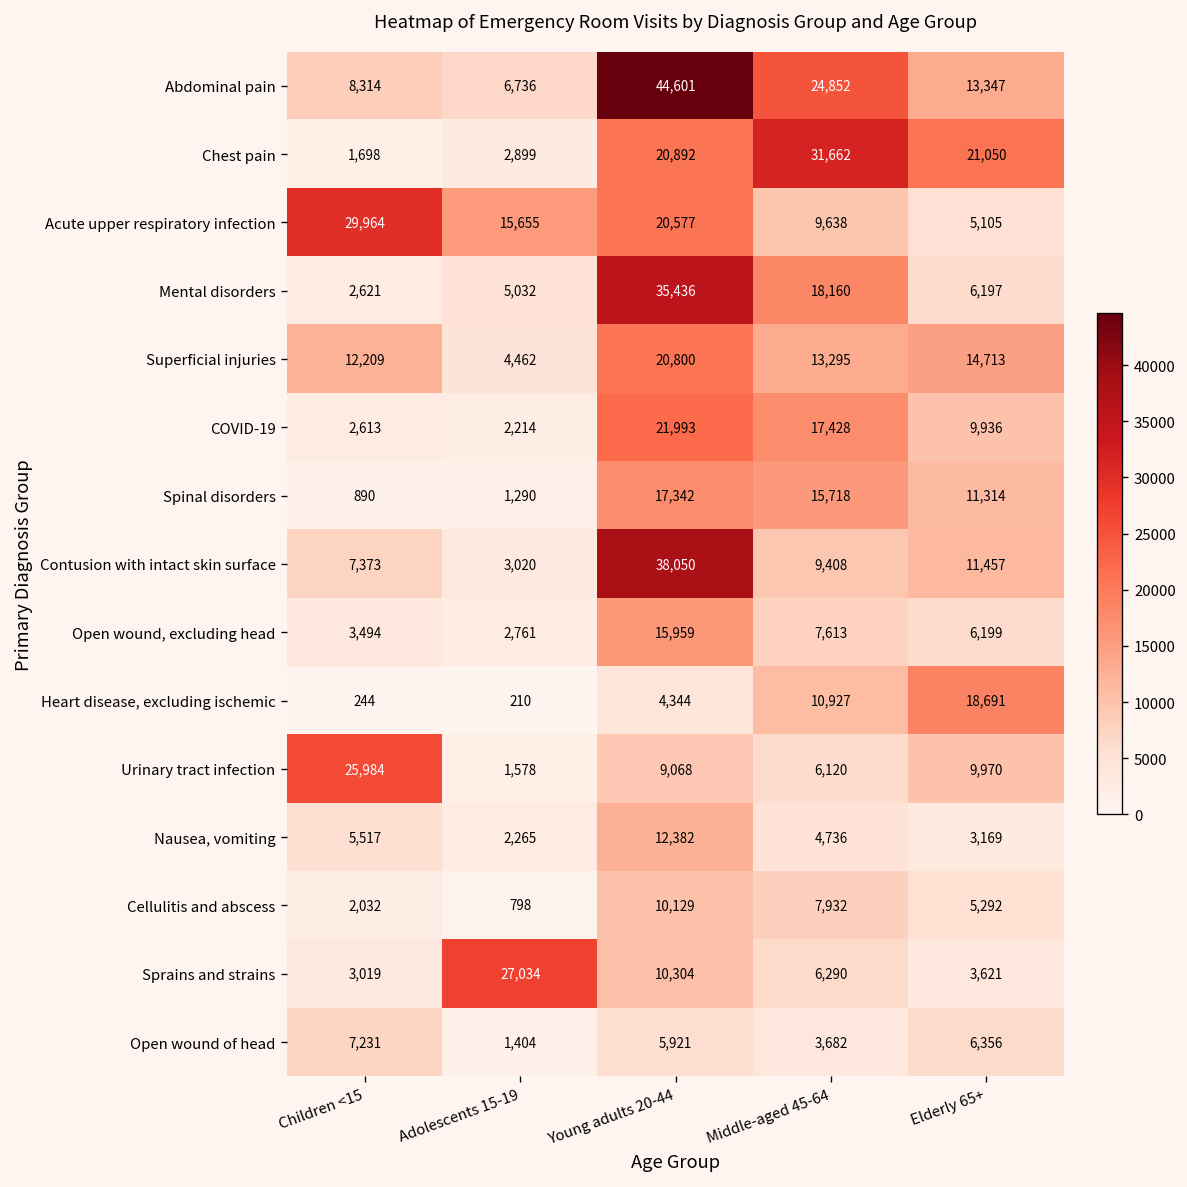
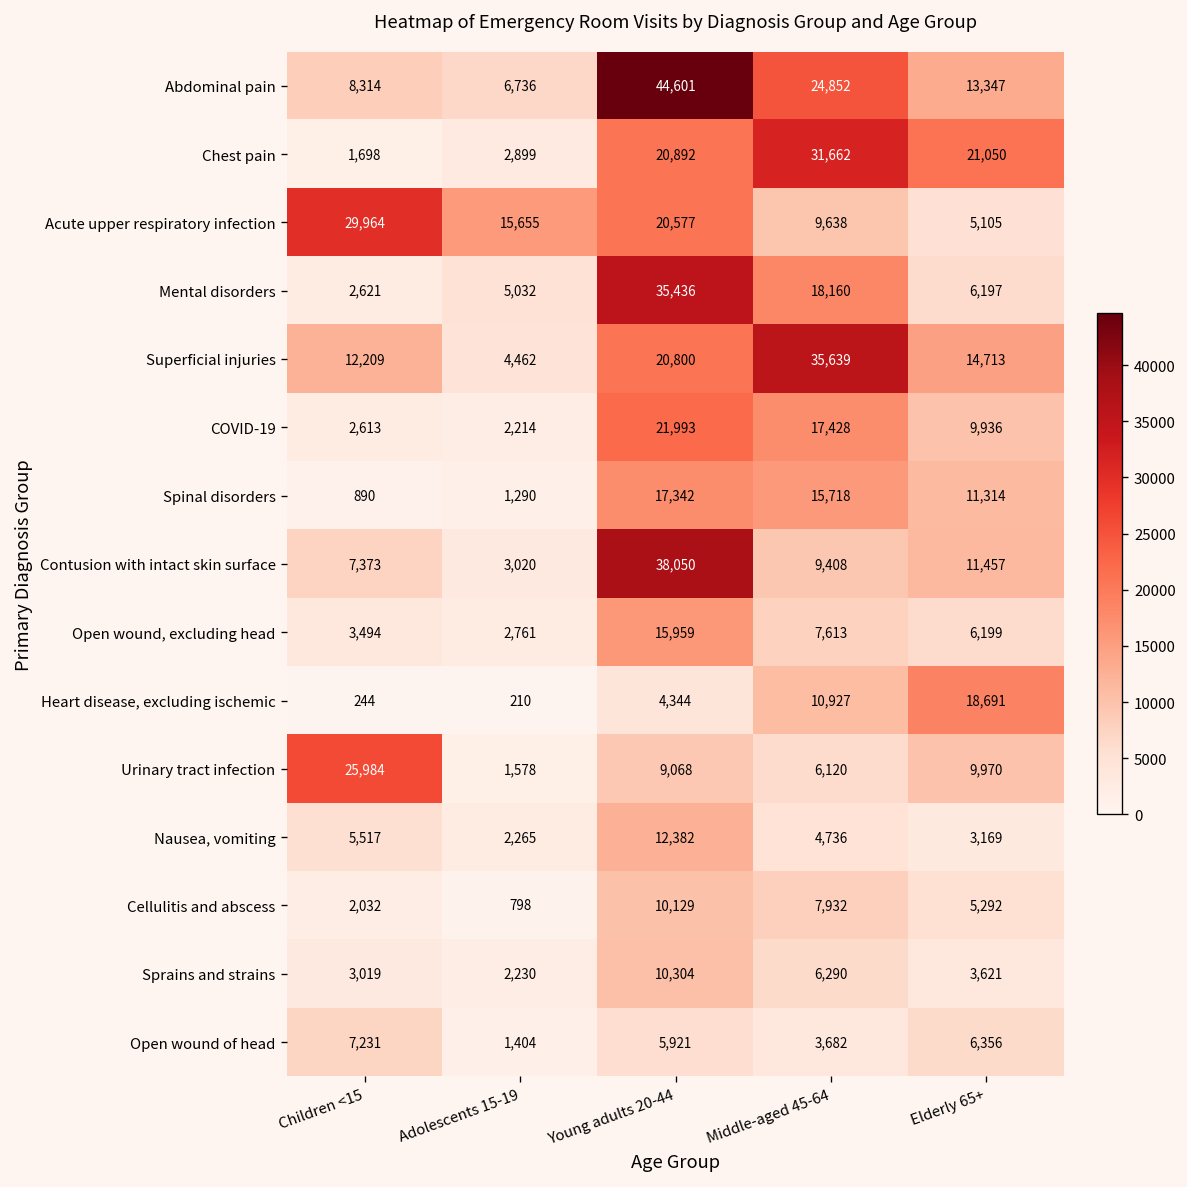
  {
    "Abdominal pain": {
      "Children <15": "8,314",
      "Adolescents 15-19": "6,736",
      "Young adults 20-44": "44,601",
      "Middle-aged 45-64": "24,852",
      "Elderly 65+": "13,347"
    },
    "Chest pain": {
      "Children <15": "1,698",
      "Adolescents 15-19": "2,899",
      "Young adults 20-44": "20,892",
      "Middle-aged 45-64": "31,662",
      "Elderly 65+": "21,050"
    },
    "Acute upper respiratory infection": {
      "Children <15": "29,964",
      "Adolescents 15-19": "15,655",
      "Young adults 20-44": "20,577",
      "Middle-aged 45-64": "9,638",
      "Elderly 65+": "5,105"
    },
    "Mental disorders": {
      "Children <15": "2,621",
      "Adolescents 15-19": "5,032",
      "Young adults 20-44": "35,436",
      "Middle-aged 45-64": "18,160",
      "Elderly 65+": "6,197"
    },
    "Superficial injuries": {
      "Children <15": "12,209",
      "Adolescents 15-19": "4,462",
      "Young adults 20-44": "20,800",
-     "Middle-aged 45-64": "13,295",
+     "Middle-aged 45-64": "35,639",
      "Elderly 65+": "14,713"
    },
    "COVID-19": {
      "Children <15": "2,613",
      "Adolescents 15-19": "2,214",
      "Young adults 20-44": "21,993",
      "Middle-aged 45-64": "17,428",
      "Elderly 65+": "9,936"
    },
    "Spinal disorders": {
      "Children <15": "890",
      "Adolescents 15-19": "1,290",
      "Young adults 20-44": "17,342",
      "Middle-aged 45-64": "15,718",
      "Elderly 65+": "11,314"
    },
    "Contusion with intact skin surface": {
      "Children <15": "7,373",
      "Adolescents 15-19": "3,020",
      "Young adults 20-44": "38,050",
      "Middle-aged 45-64": "9,408",
      "Elderly 65+": "11,457"
    },
    "Open wound, excluding head": {
      "Children <15": "3,494",
      "Adolescents 15-19": "2,761",
      "Young adults 20-44": "15,959",
      "Middle-aged 45-64": "7,613",
      "Elderly 65+": "6,199"
    },
    "Heart disease, excluding ischemic": {
      "Children <15": "244",
      "Adolescents 15-19": "210",
      "Young adults 20-44": "4,344",
      "Middle-aged 45-64": "10,927",
      "Elderly 65+": "18,691"
    },
    "Urinary tract infection": {
      "Children <15": "25,984",
      "Adolescents 15-19": "1,578",
      "Young adults 20-44": "9,068",
      "Middle-aged 45-64": "6,120",
      "Elderly 65+": "9,970"
    },
    "Nausea, vomiting": {
      "Children <15": "5,517",
      "Adolescents 15-19": "2,265",
      "Young adults 20-44": "12,382",
      "Middle-aged 45-64": "4,736",
      "Elderly 65+": "3,169"
    },
    "Cellulitis and abscess": {
      "Children <15": "2,032",
      "Adolescents 15-19": "798",
      "Young adults 20-44": "10,129",
      "Middle-aged 45-64": "7,932",
      "Elderly 65+": "5,292"
    },
    "Sprains and strains": {
      "Children <15": "3,019",
-     "Adolescents 15-19": "27,034",
+     "Adolescents 15-19": "2,230",
      "Young adults 20-44": "10,304",
      "Middle-aged 45-64": "6,290",
      "Elderly 65+": "3,621"
    },
    "Open wound of head": {
      "Children <15": "7,231",
      "Adolescents 15-19": "1,404",
      "Young adults 20-44": "5,921",
      "Middle-aged 45-64": "3,682",
      "Elderly 65+": "6,356"
    }
  }
